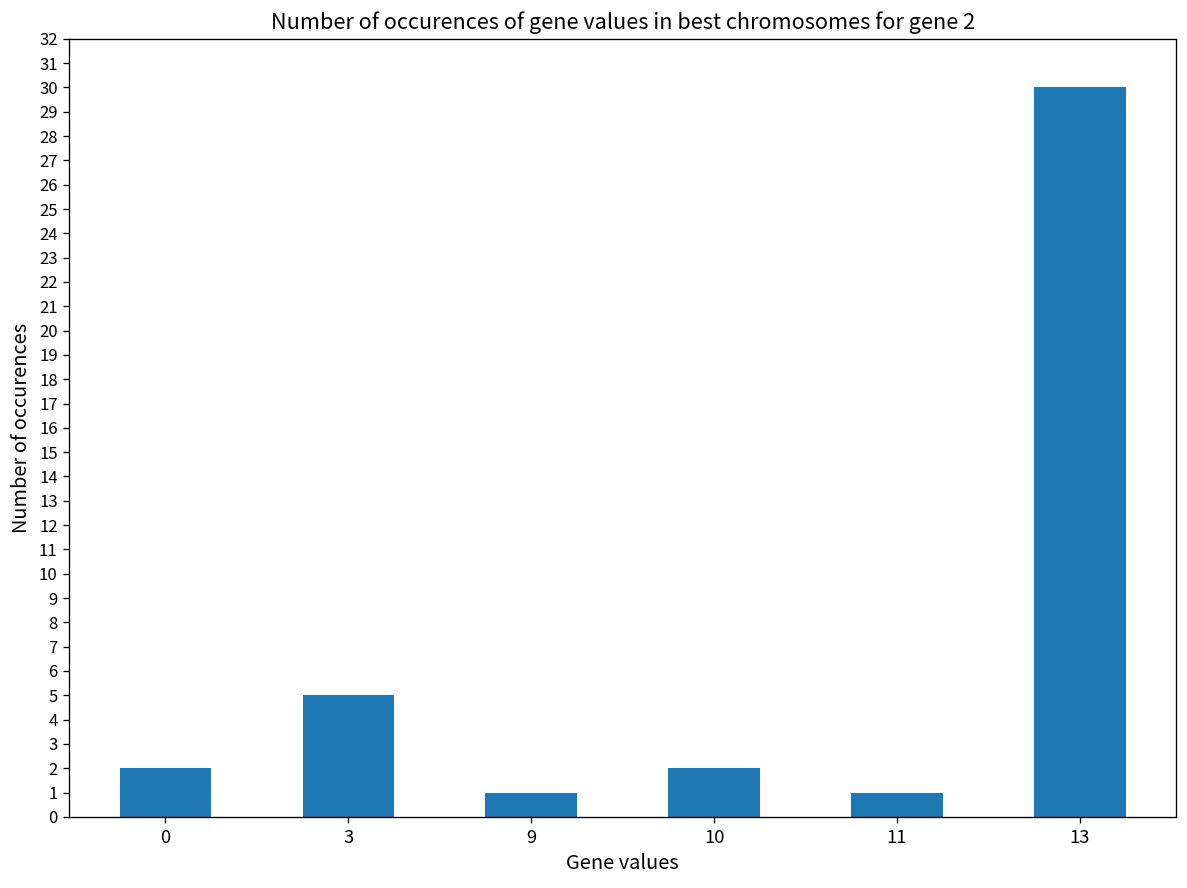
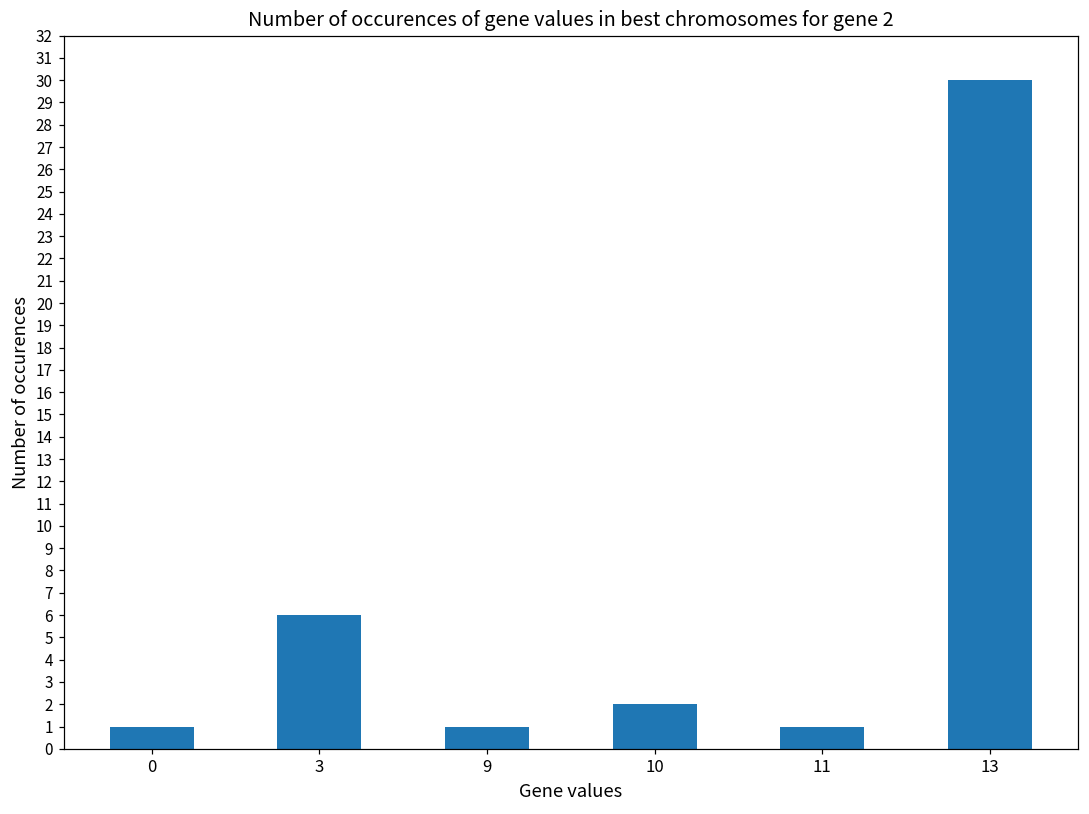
  {
-   "0": 2,
-   "3": 5,
+   "0": 1,
+   "3": 6,
    "9": 1,
    "10": 2,
    "11": 1,
    "13": 30
  }
